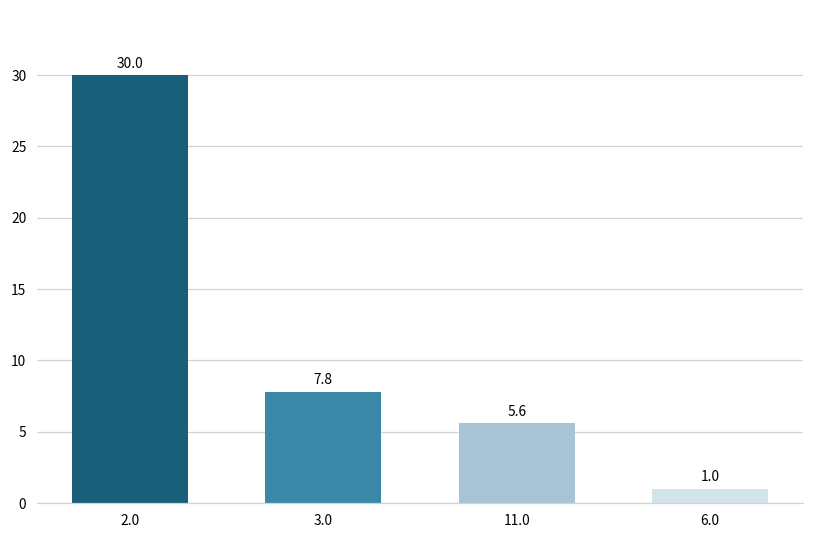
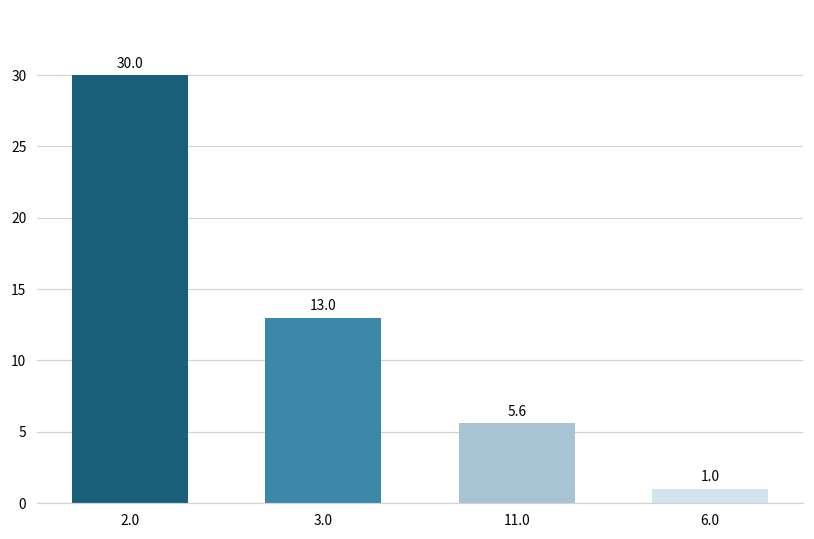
  {
    "2.0": 30.0,
-   "3.0": 7.8,
+   "3.0": 13.0,
    "11.0": 5.6,
    "6.0": 1.0
  }
